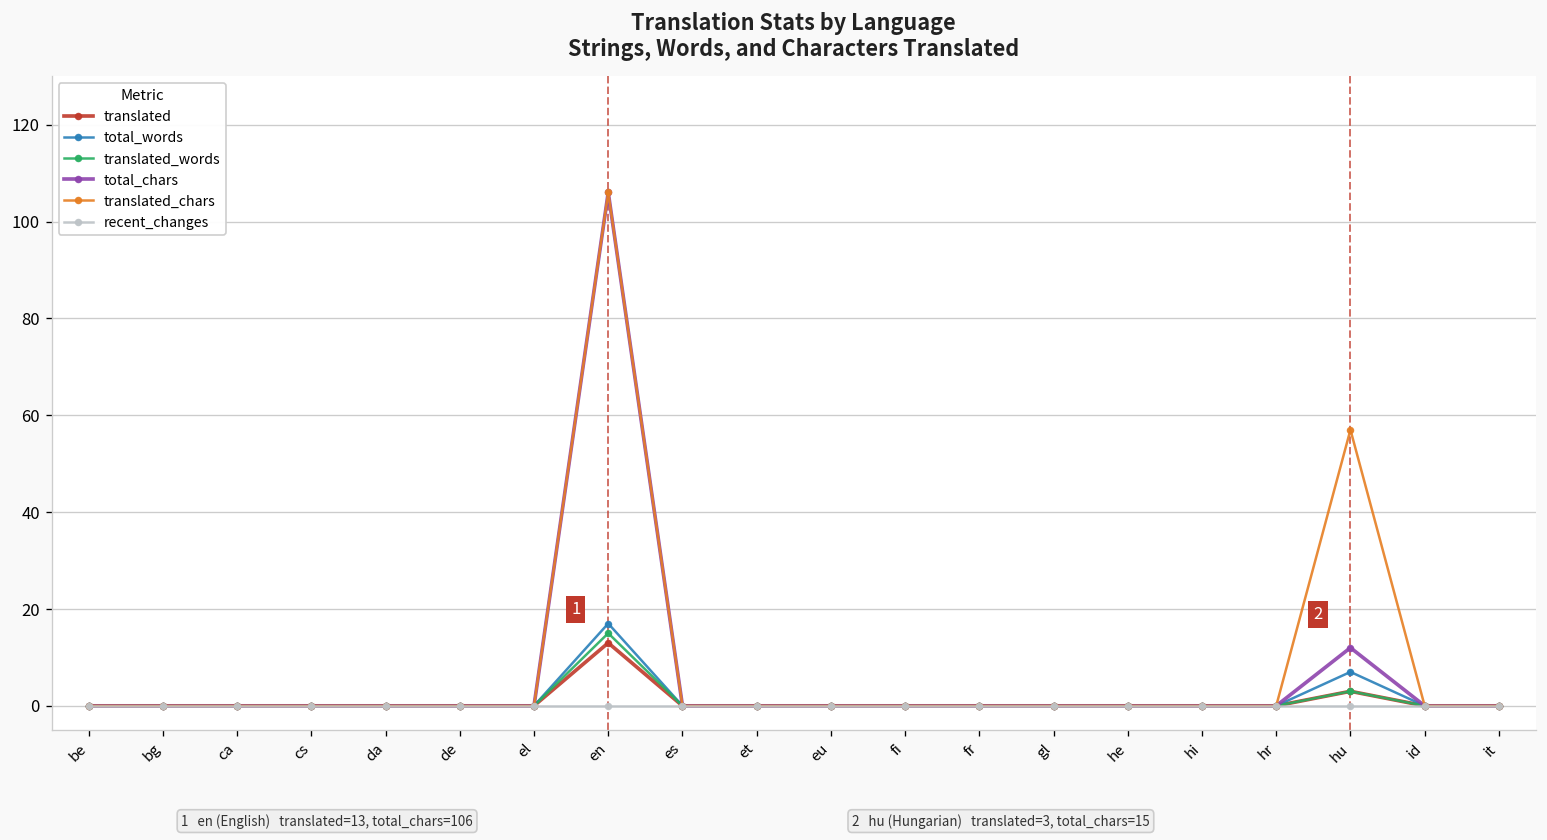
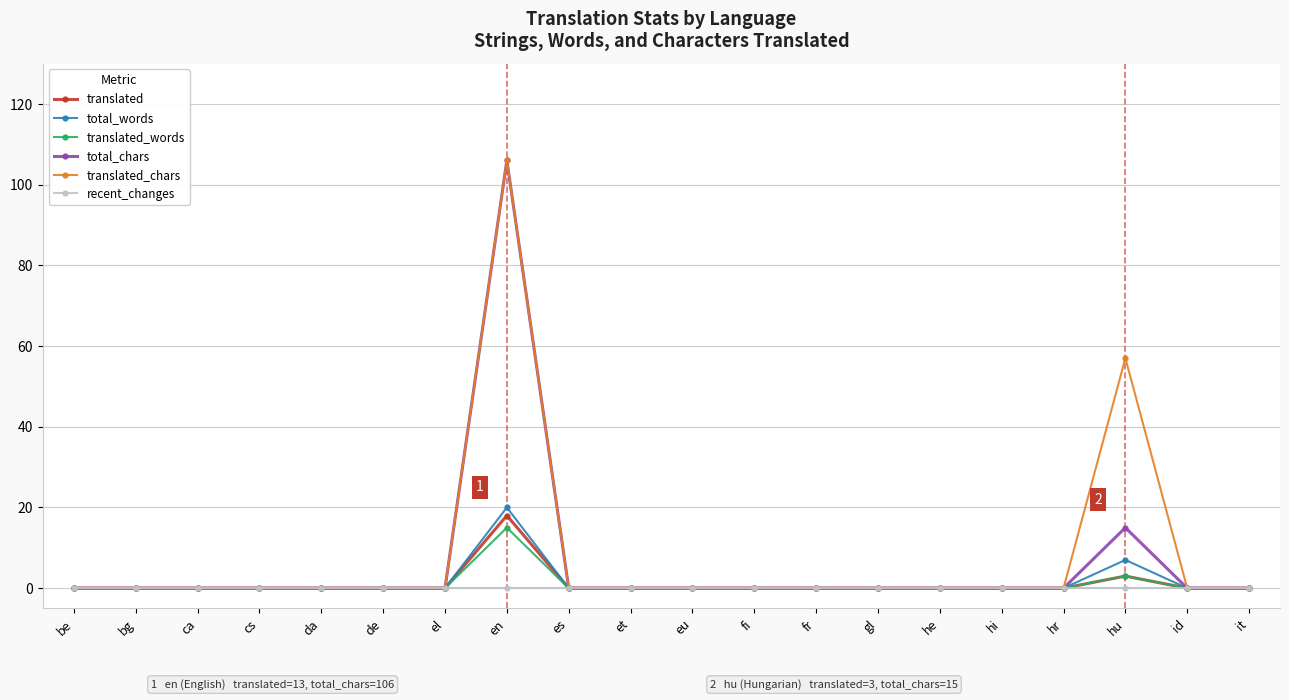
  {
    "translated": {
-     "en": 13
+     "en": 18
    },
    "total_words": {
-     "en": 17,
+     "en": 20,
      "hu": 7
    },
    "translated_words": {
      "en": 15
    },
    "total_chars": {
-     "hu": 12
+     "hu": 15
    },
    "translated_chars": {
      "hu": 57
    },
    "recent_changes": {
      "en": 0,
      "hu": 0
    }
  }
